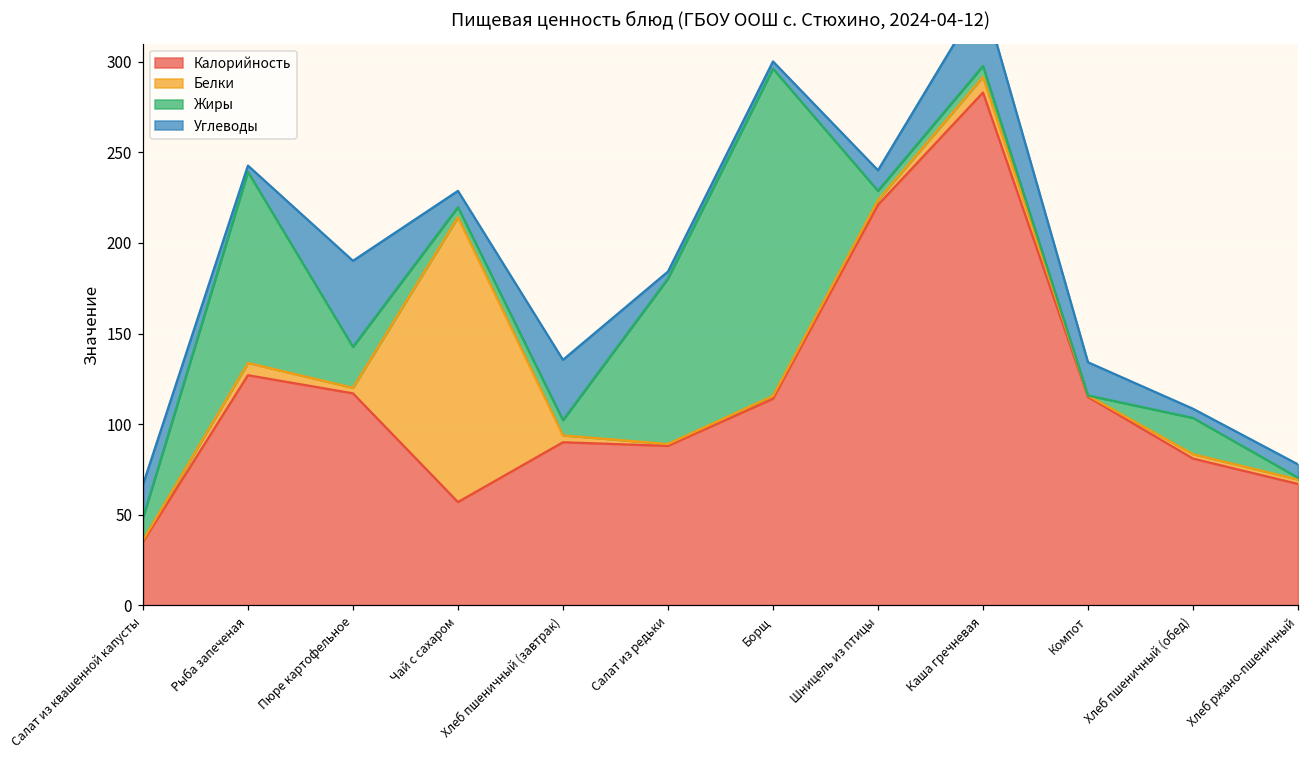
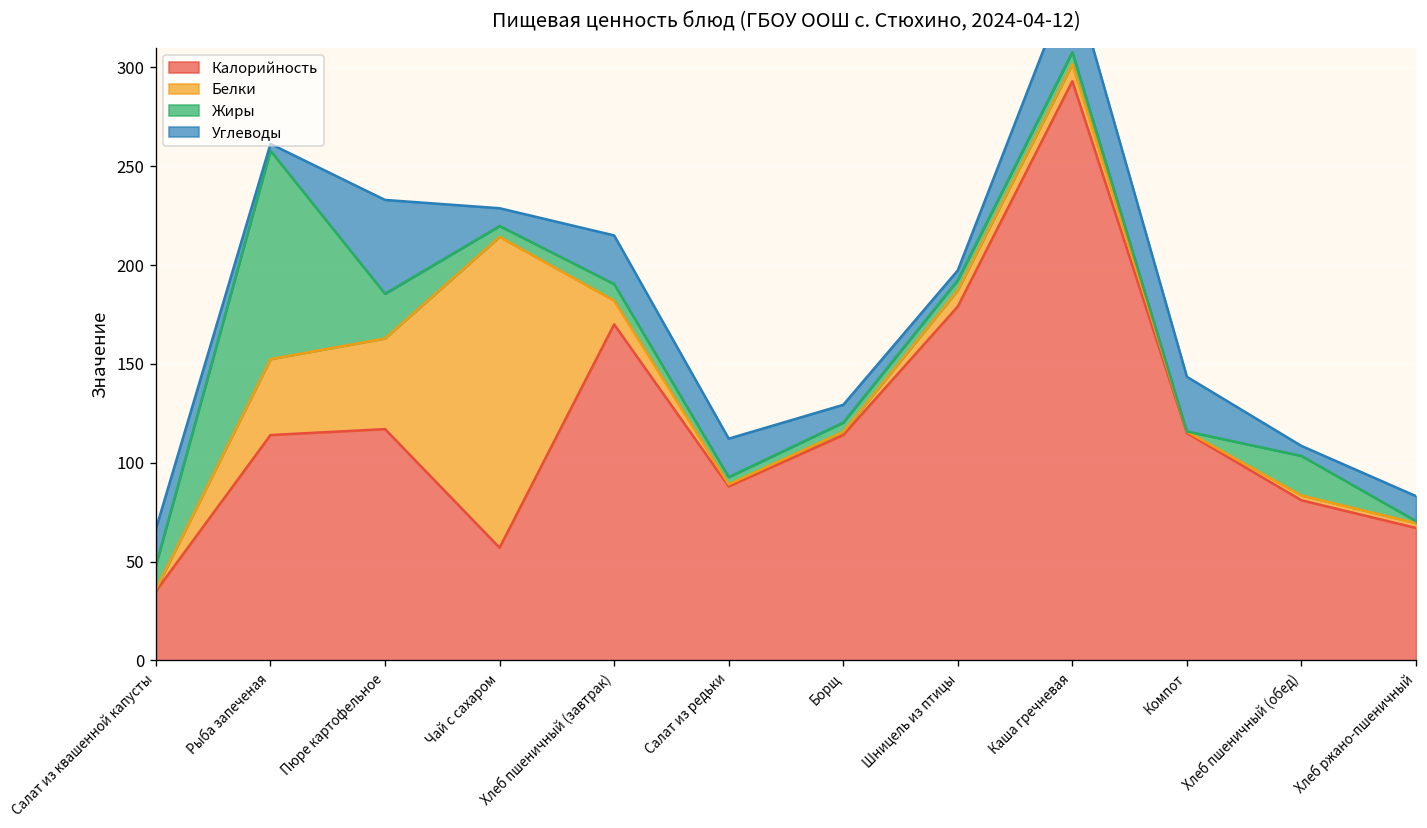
  {
    "Калорийность": {
-     "Рыба запеченая": 127,
+     "Рыба запеченая": 114,
      "Пюре картофельное": 117,
      "Чай с сахаром": 57,
-     "Хлеб пшеничный (завтрак)": 90,
+     "Хлеб пшеничный (завтрак)": 170,
      "Борщ": 114,
-     "Шницель из птицы": 221,
-     "Каша гречневая": 283,
+     "Шницель из птицы": 179,
+     "Каша гречневая": 293,
      "Хлеб пшеничный (обед)": 81,
      "Хлеб ржано-пшеничный": 67
    },
    "Белки": {
-     "Рыба запеченая": 7,
-     "Пюре картофельное": 3,
+     "Рыба запеченая": 38,
+     "Пюре картофельное": 46,
      "Чай с сахаром": 157,
-     "Хлеб пшеничный (завтрак)": 4,
+     "Хлеб пшеничный (завтрак)": 12,
      "Борщ": 2,
-     "Шницель из птицы": 3,
+     "Шницель из птицы": 8,
      "Каша гречневая": 9,
      "Хлеб пшеничный (обед)": 2
    },
    "Жиры": {
      "Салат из квашенной капусты": 12,
      "Пюре картофельное": 23,
      "Чай с сахаром": 6,
      "Хлеб пшеничный (завтрак)": 8,
-     "Салат из редьки": 91,
-     "Борщ": 181,
+     "Салат из редьки": 4,
+     "Борщ": 5,
      "Шницель из птицы": 5,
      "Каша гречневая": 6,
      "Хлеб пшеничный (обед)": 20
    },
    "Углеводы": {
      "Салат из квашенной капусты": 18,
      "Пюре картофельное": 47,
      "Чай с сахаром": 9,
-     "Хлеб пшеничный (завтрак)": 33,
-     "Салат из редьки": 4,
-     "Борщ": 4,
-     "Шницель из птицы": 11,
-     "Компот": 18,
+     "Хлеб пшеничный (завтрак)": 25,
+     "Салат из редьки": 19,
+     "Борщ": 9,
+     "Шницель из птицы": 5,
+     "Компот": 28,
      "Хлеб пшеничный (обед)": 5,
-     "Хлеб ржано-пшеничный": 7
+     "Хлеб ржано-пшеничный": 13
    }
  }
